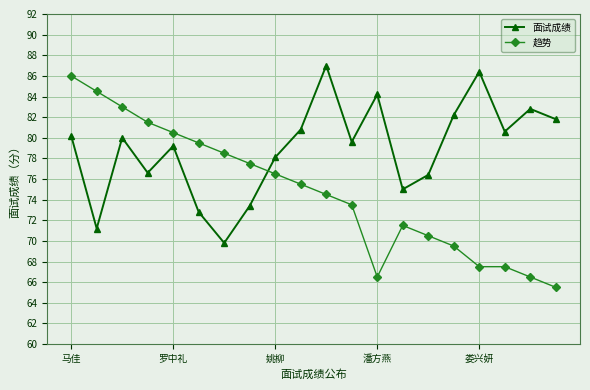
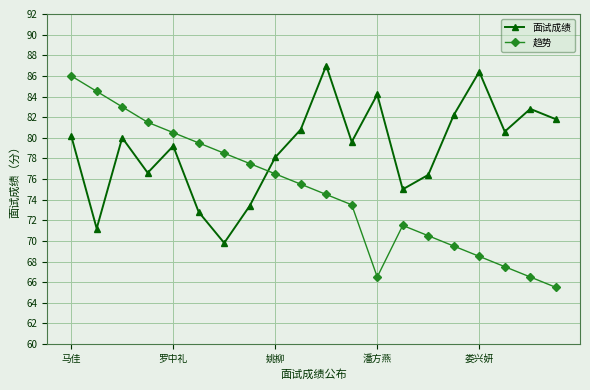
  {
    "面试成绩": {
      "马佳": 80.2,
      "罗中礼": 79.2,
      "姚柳": 78.1,
      "潘方燕": 84.2,
      "娄兴妍": 86.4
    },
    "趋势": {
      "马佳": 86.0,
      "罗中礼": 80.5,
      "姚柳": 76.5,
      "潘方燕": 66.5,
-     "娄兴妍": 67.5
+     "娄兴妍": 68.5
    }
  }
